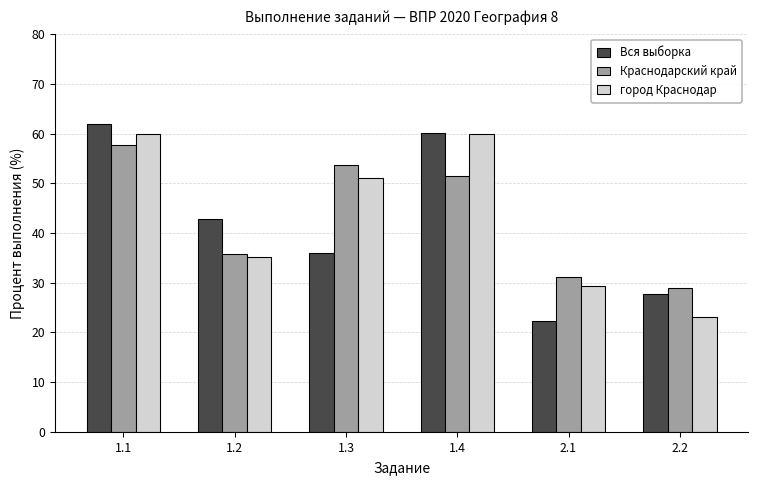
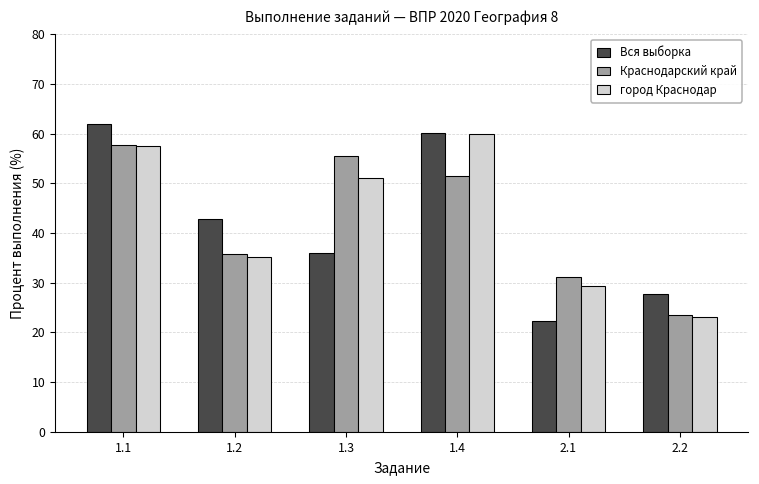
  {
    "Вся выборка": {
      "1.1": 62,
      "1.2": 43,
      "1.3": 36,
      "1.4": 60,
      "2.1": 22,
      "2.2": 28
    },
    "Краснодарский край": {
      "1.1": 58,
      "1.2": 36,
-     "1.3": 54,
+     "1.3": 56,
      "1.4": 51,
      "2.1": 31,
-     "2.2": 29
+     "2.2": 24
    },
    "город Краснодар": {
-     "1.1": 60,
+     "1.1": 58,
      "1.2": 35,
      "1.3": 51,
      "1.4": 60,
      "2.1": 29,
      "2.2": 23
    }
  }
